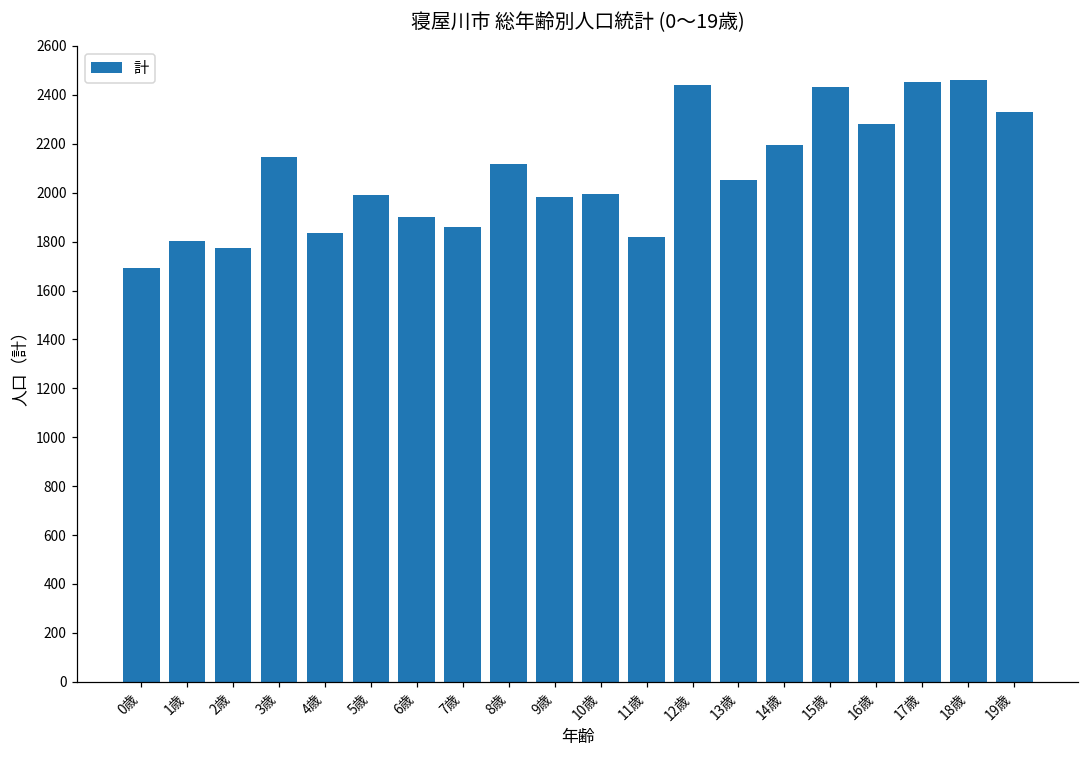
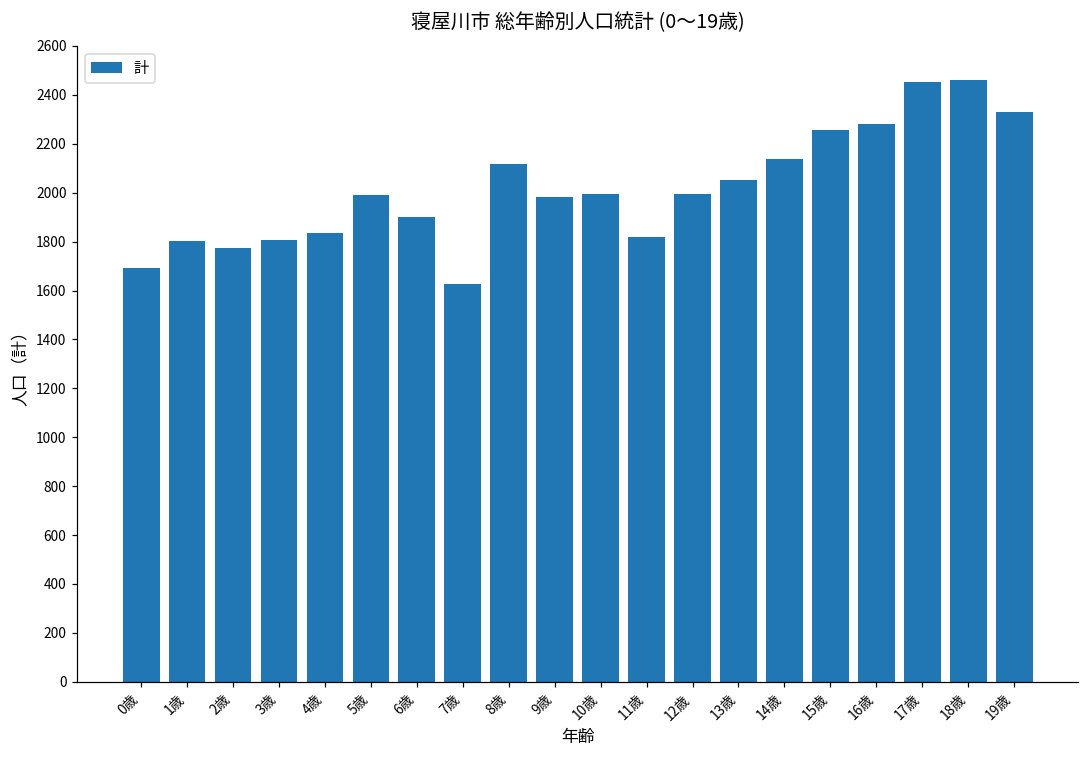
  {
    "0歳": 1690,
    "1歳": 1800,
    "2歳": 1770,
-   "3歳": 2150,
+   "3歳": 1810,
    "4歳": 1840,
    "5歳": 1990,
    "6歳": 1900,
-   "7歳": 1860,
+   "7歳": 1630,
    "8歳": 2120,
    "9歳": 1980,
    "10歳": 2000,
    "11歳": 1820,
-   "12歳": 2440,
+   "12歳": 1990,
    "13歳": 2050,
-   "14歳": 2200,
-   "15歳": 2430,
+   "14歳": 2140,
+   "15歳": 2260,
    "16歳": 2280,
    "17歳": 2450,
    "18歳": 2460,
    "19歳": 2330
  }
